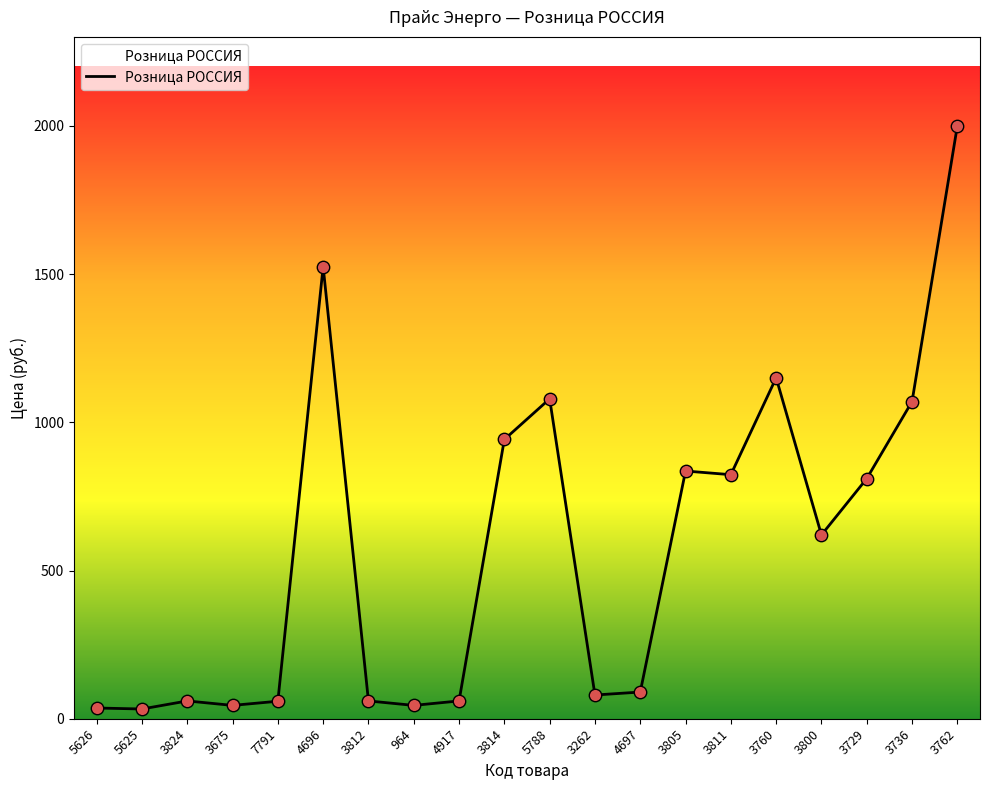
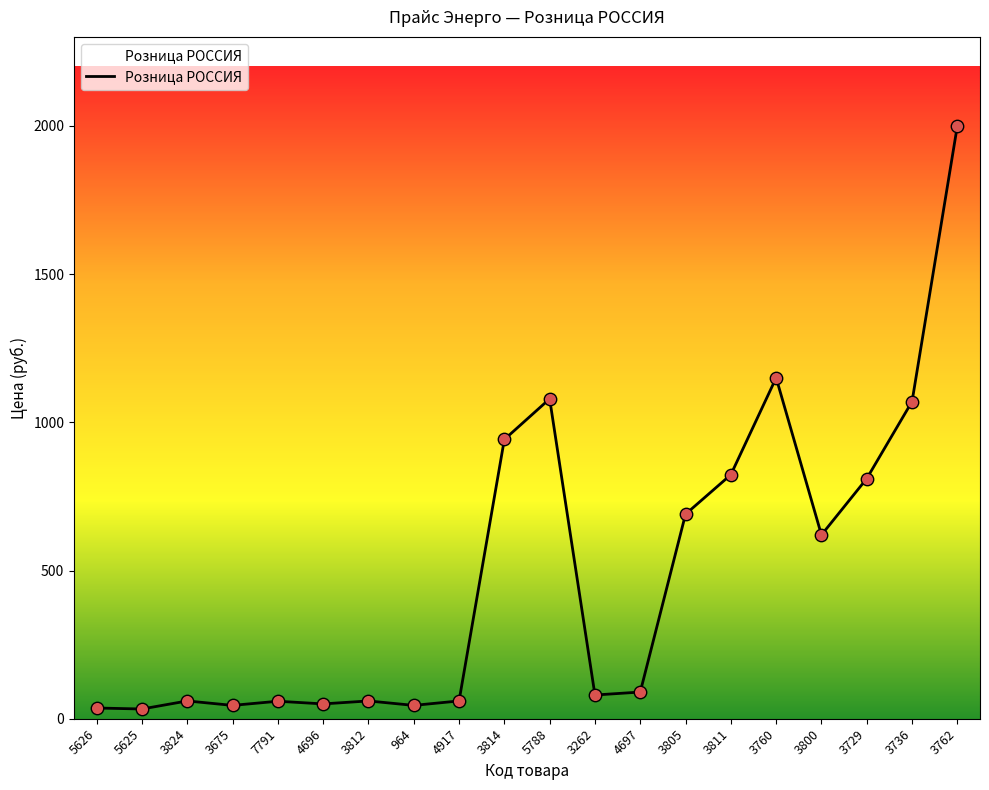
  {
    "5626": 40,
    "5625": 30,
    "3824": 60,
    "3675": 50,
    "7791": 60,
-   "4696": 1530,
+   "4696": 50,
    "3812": 60,
    "964": 50,
    "4917": 60,
    "3814": 940,
    "5788": 1080,
    "3262": 80,
    "4697": 90,
-   "3805": 840,
+   "3805": 690,
    "3811": 820,
    "3760": 1150,
    "3800": 620,
    "3729": 810,
    "3736": 1070,
    "3762": 2000
  }
